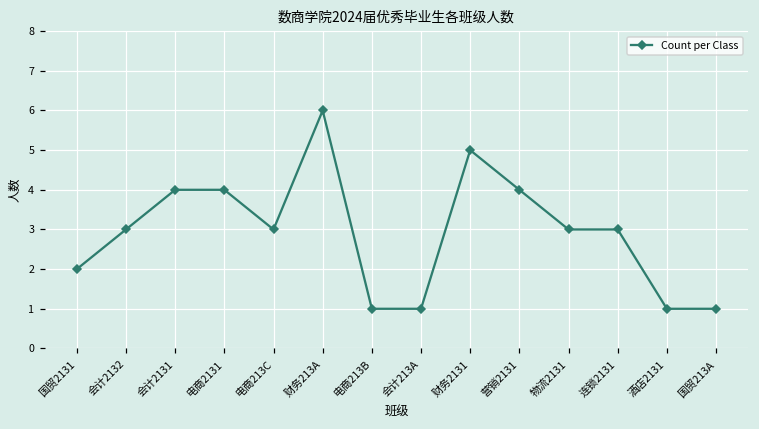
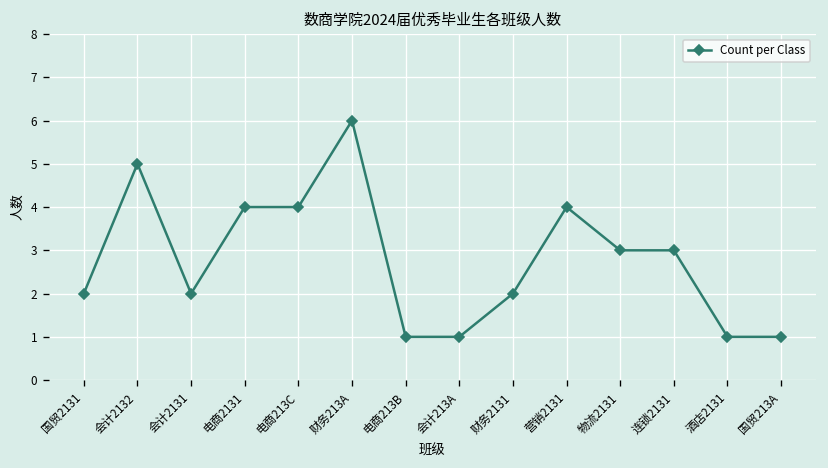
  {
    "国贸2131": 2,
-   "会计2132": 3,
-   "会计2131": 4,
+   "会计2132": 5,
+   "会计2131": 2,
    "电商2131": 4,
-   "电商213C": 3,
+   "电商213C": 4,
    "财务213A": 6,
    "电商213B": 1,
    "会计213A": 1,
-   "财务2131": 5,
+   "财务2131": 2,
    "营销2131": 4,
    "物流2131": 3,
    "连锁2131": 3,
    "酒店2131": 1,
    "国贸213A": 1
  }
